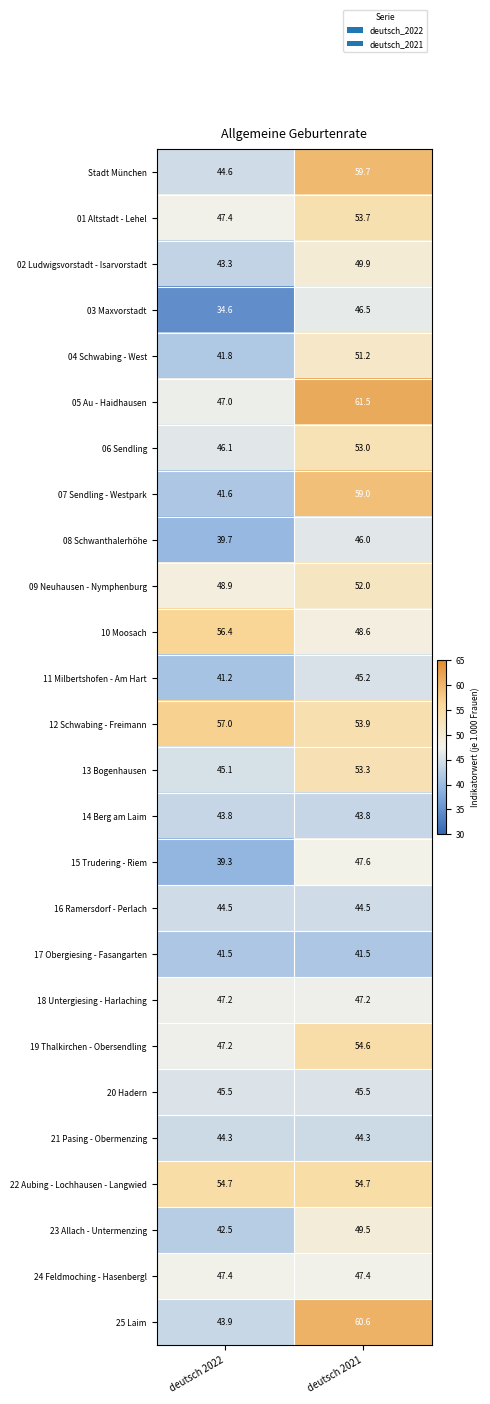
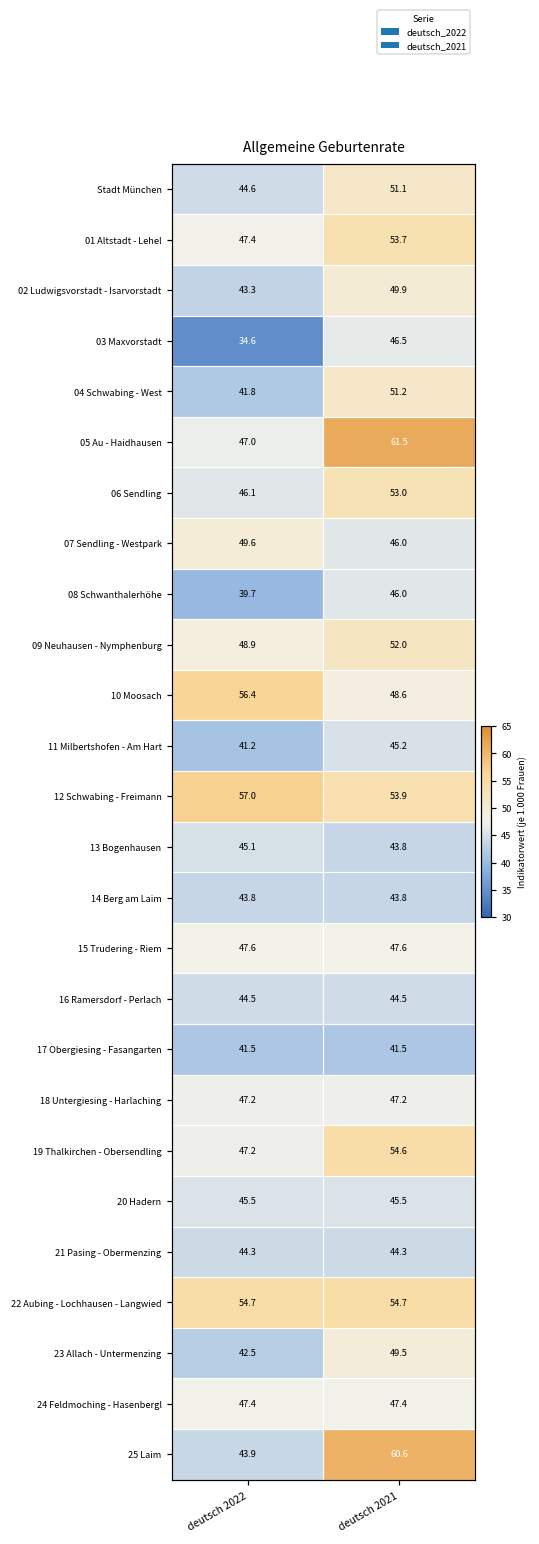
  {
    "Stadt München": {
      "deutsch 2022": 44.6,
-     "deutsch 2021": 59.7
+     "deutsch 2021": 51.1
    },
    "01 Altstadt - Lehel": {
      "deutsch 2022": 47.4,
      "deutsch 2021": 53.7
    },
    "02 Ludwigsvorstadt - Isarvorstadt": {
      "deutsch 2022": 43.3,
      "deutsch 2021": 49.9
    },
    "03 Maxvorstadt": {
      "deutsch 2022": 34.6,
      "deutsch 2021": 46.5
    },
    "04 Schwabing - West": {
      "deutsch 2022": 41.8,
      "deutsch 2021": 51.2
    },
    "05 Au - Haidhausen": {
      "deutsch 2022": 47.0,
      "deutsch 2021": 61.5
    },
    "06 Sendling": {
      "deutsch 2022": 46.1,
      "deutsch 2021": 53.0
    },
    "07 Sendling - Westpark": {
-     "deutsch 2022": 41.6,
-     "deutsch 2021": 59.0
+     "deutsch 2022": 49.6,
+     "deutsch 2021": 46.0
    },
    "08 Schwanthalerhöhe": {
      "deutsch 2022": 39.7,
      "deutsch 2021": 46.0
    },
    "09 Neuhausen - Nymphenburg": {
      "deutsch 2022": 48.9,
      "deutsch 2021": 52.0
    },
    "10 Moosach": {
      "deutsch 2022": 56.4,
      "deutsch 2021": 48.6
    },
    "11 Milbertshofen - Am Hart": {
      "deutsch 2022": 41.2,
      "deutsch 2021": 45.2
    },
    "12 Schwabing - Freimann": {
      "deutsch 2022": 57.0,
      "deutsch 2021": 53.9
    },
    "13 Bogenhausen": {
      "deutsch 2022": 45.1,
-     "deutsch 2021": 53.3
+     "deutsch 2021": 43.8
    },
    "14 Berg am Laim": {
      "deutsch 2022": 43.8,
      "deutsch 2021": 43.8
    },
    "15 Trudering - Riem": {
-     "deutsch 2022": 39.3,
+     "deutsch 2022": 47.6,
      "deutsch 2021": 47.6
    },
    "16 Ramersdorf - Perlach": {
      "deutsch 2022": 44.5,
      "deutsch 2021": 44.5
    },
    "17 Obergiesing - Fasangarten": {
      "deutsch 2022": 41.5,
      "deutsch 2021": 41.5
    },
    "18 Untergiesing - Harlaching": {
      "deutsch 2022": 47.2,
      "deutsch 2021": 47.2
    },
    "19 Thalkirchen - Obersendling": {
      "deutsch 2022": 47.2,
      "deutsch 2021": 54.6
    },
    "20 Hadern": {
      "deutsch 2022": 45.5,
      "deutsch 2021": 45.5
    },
    "21 Pasing - Obermenzing": {
      "deutsch 2022": 44.3,
      "deutsch 2021": 44.3
    },
    "22 Aubing - Lochhausen - Langwied": {
      "deutsch 2022": 54.7,
      "deutsch 2021": 54.7
    },
    "23 Allach - Untermenzing": {
      "deutsch 2022": 42.5,
      "deutsch 2021": 49.5
    },
    "24 Feldmoching - Hasenbergl": {
      "deutsch 2022": 47.4,
      "deutsch 2021": 47.4
    },
    "25 Laim": {
      "deutsch 2022": 43.9,
      "deutsch 2021": 60.6
    }
  }
